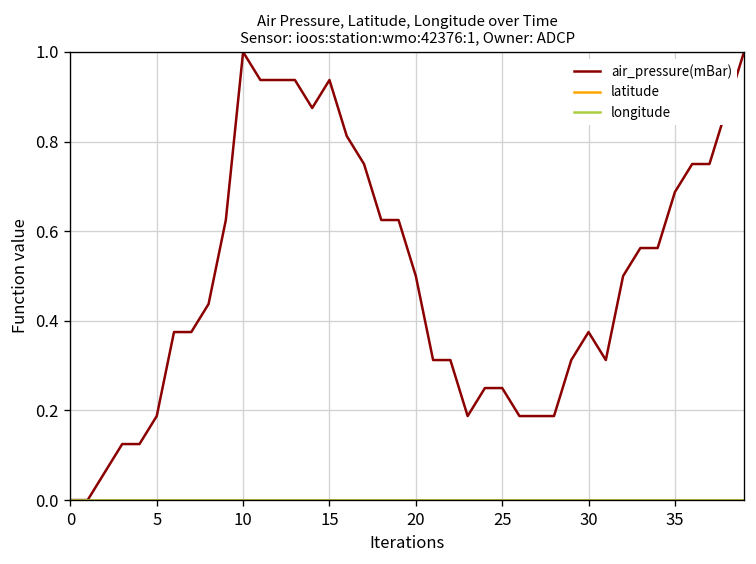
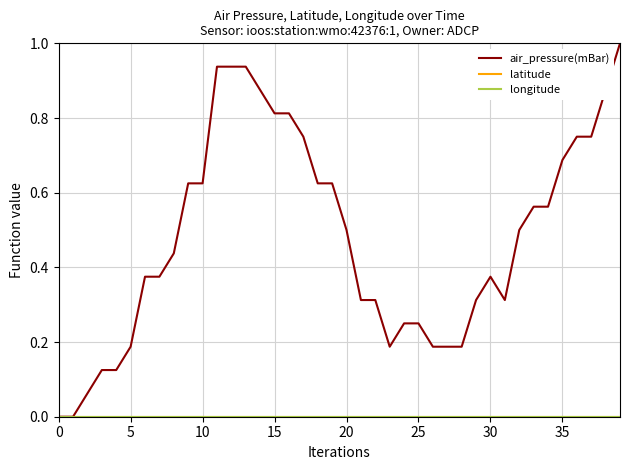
  {
    "air_pressure(mBar)": {
      "5": 0.19,
-     "10": 1.00,
-     "15": 0.94,
+     "10": 0.63,
+     "15": 0.81,
      "20": 0.50,
      "25": 0.25,
      "30": 0.37,
      "35": 0.69
    },
    "longitude": {
      "5": 0.00,
      "10": 0.00,
      "15": 0.00,
      "20": 0.00,
      "25": 0.00,
      "30": 0.00,
      "35": 0.00
    }
  }
